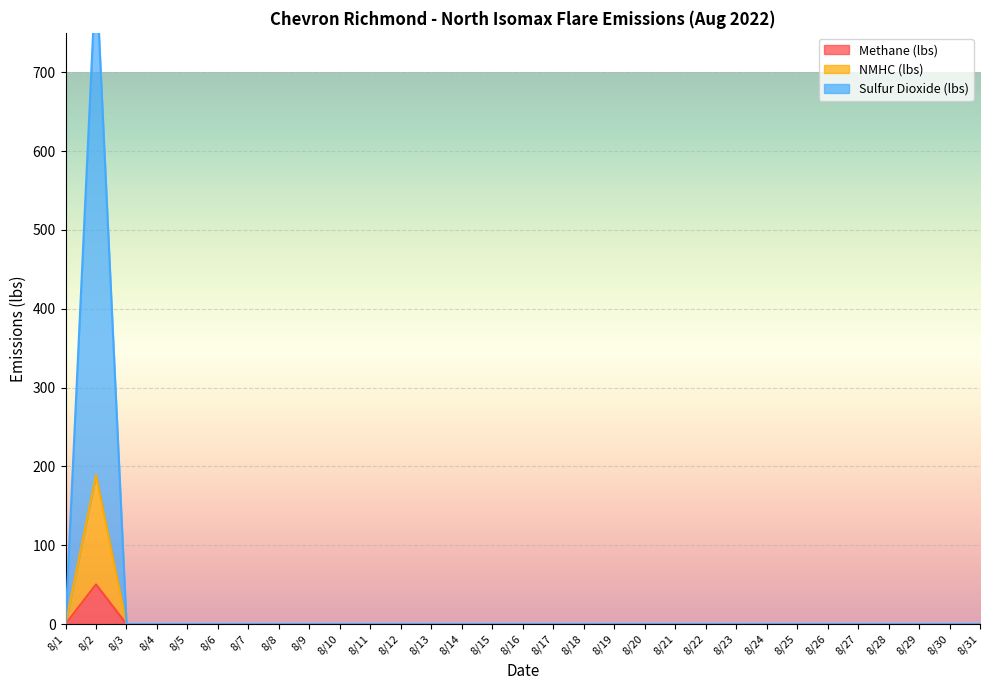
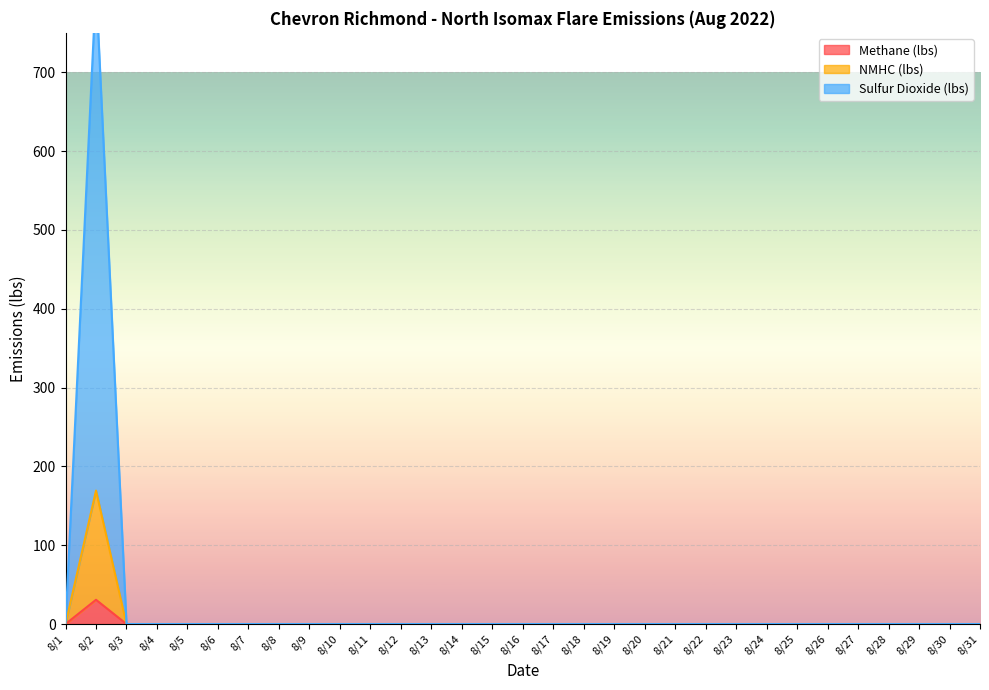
  {
    "Methane (lbs)": {
-     "8/2": 50
+     "8/2": 30
    },
    "NMHC (lbs)": {
      "8/2": 140
    }
  }
